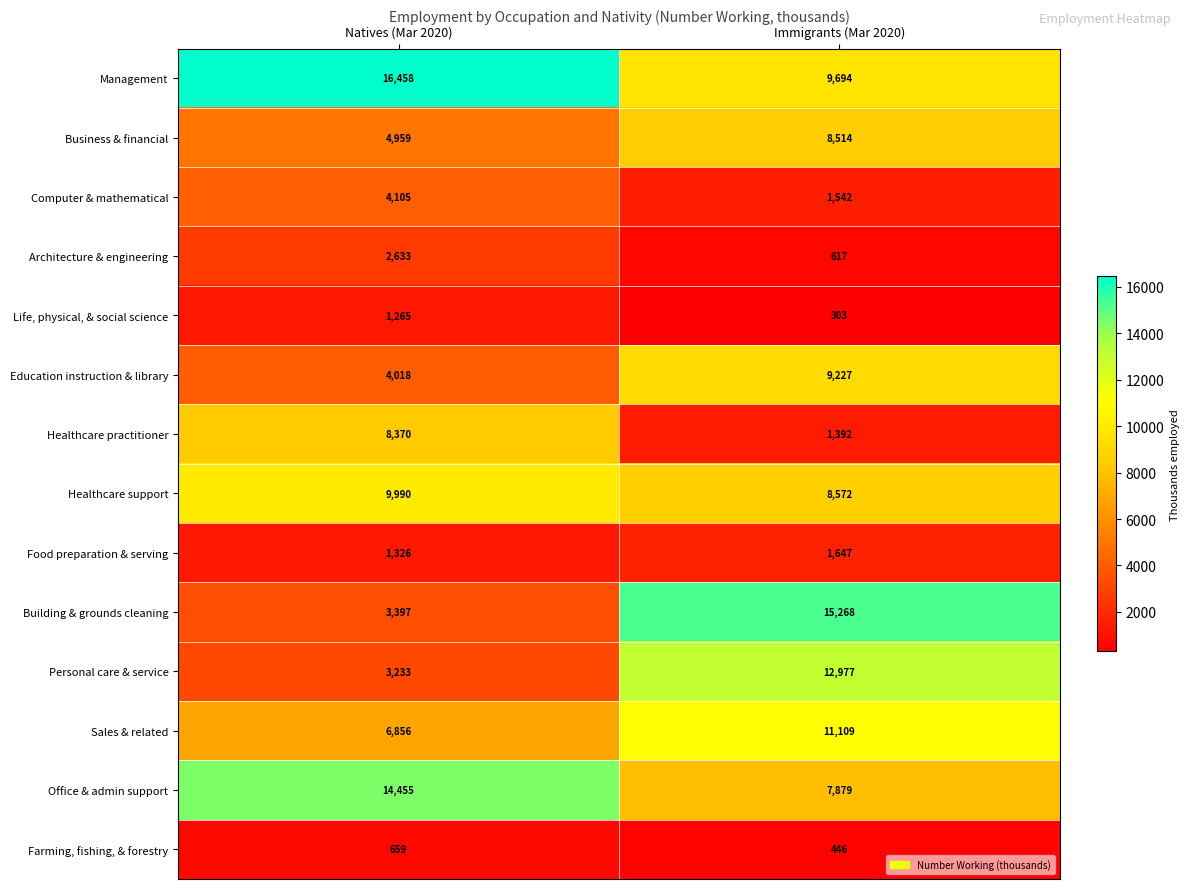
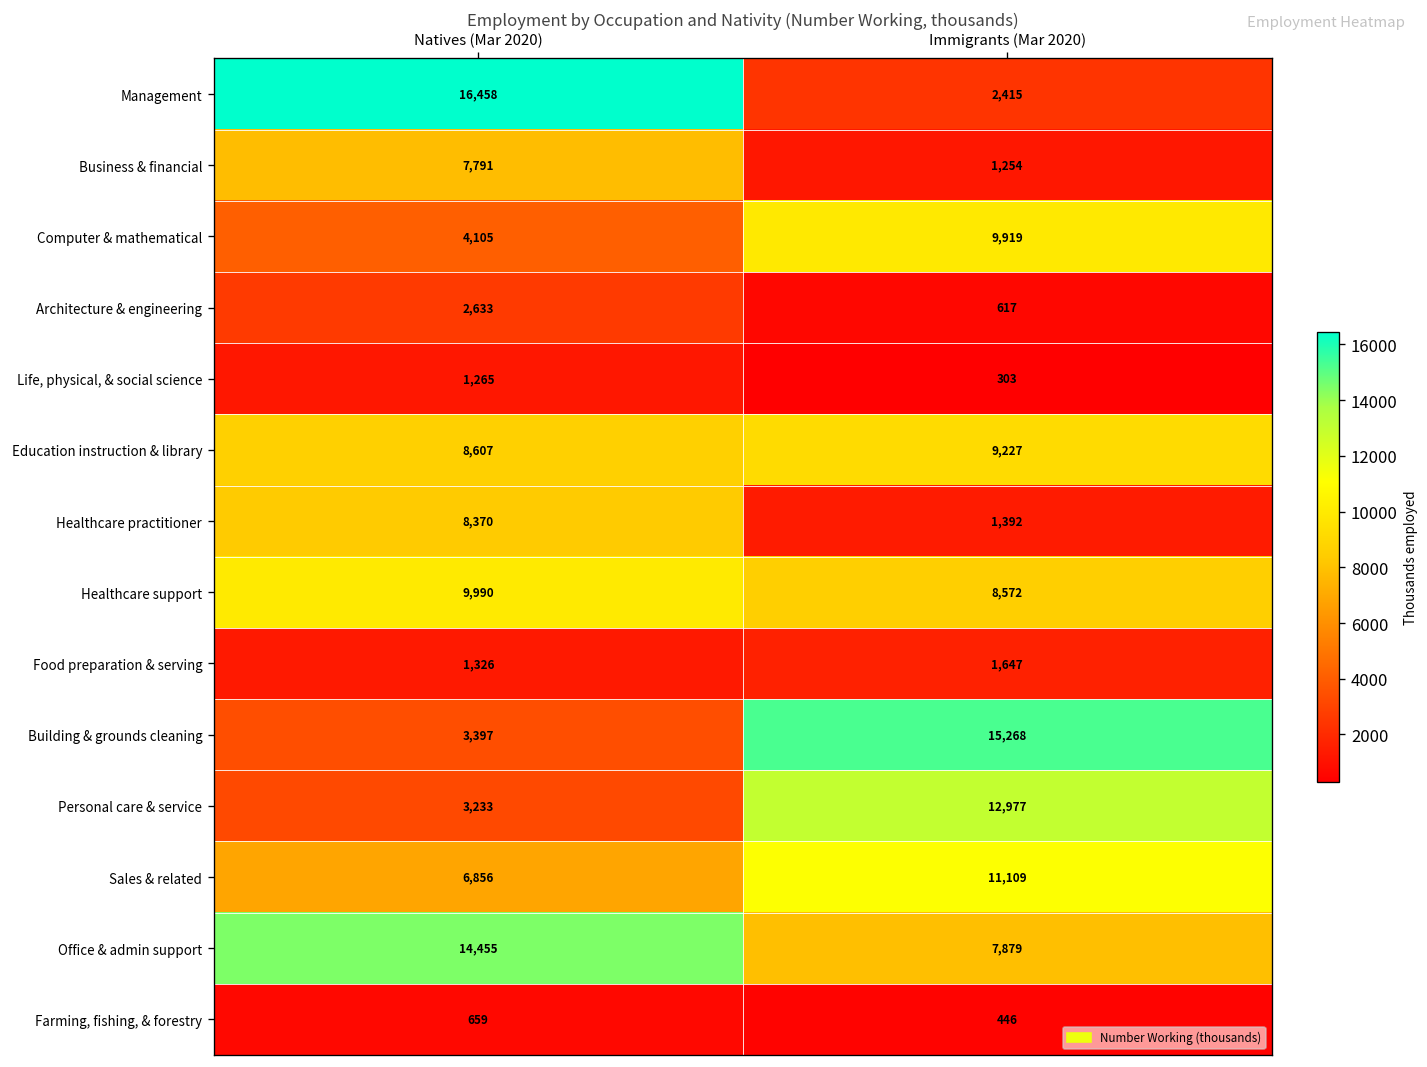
  {
    "Management": {
      "Natives (Mar 2020)": "16,458",
-     "Immigrants (Mar 2020)": "9,694"
+     "Immigrants (Mar 2020)": "2,415"
    },
    "Business & financial": {
-     "Natives (Mar 2020)": "4,959",
-     "Immigrants (Mar 2020)": "8,514"
+     "Natives (Mar 2020)": "7,791",
+     "Immigrants (Mar 2020)": "1,254"
    },
    "Computer & mathematical": {
      "Natives (Mar 2020)": "4,105",
-     "Immigrants (Mar 2020)": "1,542"
+     "Immigrants (Mar 2020)": "9,919"
    },
    "Architecture & engineering": {
      "Natives (Mar 2020)": "2,633",
      "Immigrants (Mar 2020)": "617"
    },
    "Life, physical, & social science": {
      "Natives (Mar 2020)": "1,265",
      "Immigrants (Mar 2020)": "303"
    },
    "Education instruction & library": {
-     "Natives (Mar 2020)": "4,018",
+     "Natives (Mar 2020)": "8,607",
      "Immigrants (Mar 2020)": "9,227"
    },
    "Healthcare practitioner": {
      "Natives (Mar 2020)": "8,370",
      "Immigrants (Mar 2020)": "1,392"
    },
    "Healthcare support": {
      "Natives (Mar 2020)": "9,990",
      "Immigrants (Mar 2020)": "8,572"
    },
    "Food preparation & serving": {
      "Natives (Mar 2020)": "1,326",
      "Immigrants (Mar 2020)": "1,647"
    },
    "Building & grounds cleaning": {
      "Natives (Mar 2020)": "3,397",
      "Immigrants (Mar 2020)": "15,268"
    },
    "Personal care & service": {
      "Natives (Mar 2020)": "3,233",
      "Immigrants (Mar 2020)": "12,977"
    },
    "Sales & related": {
      "Natives (Mar 2020)": "6,856",
      "Immigrants (Mar 2020)": "11,109"
    },
    "Office & admin support": {
      "Natives (Mar 2020)": "14,455",
      "Immigrants (Mar 2020)": "7,879"
    },
    "Farming, fishing, & forestry": {
      "Natives (Mar 2020)": "659",
      "Immigrants (Mar 2020)": "446"
    }
  }
